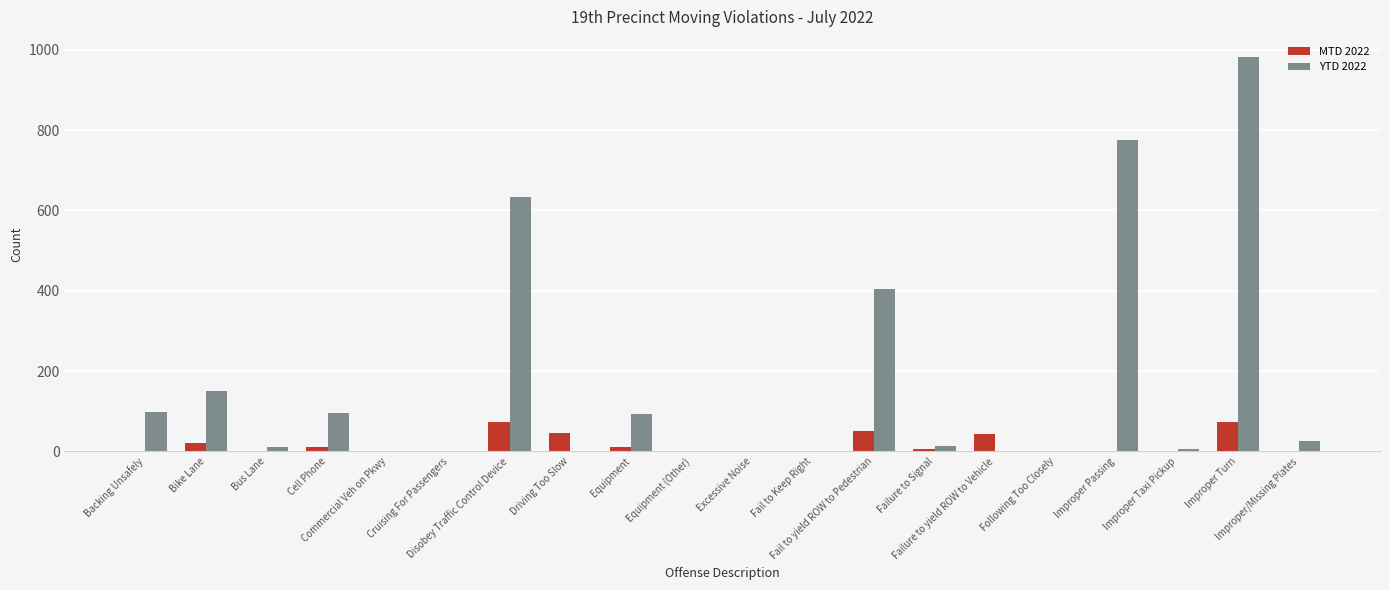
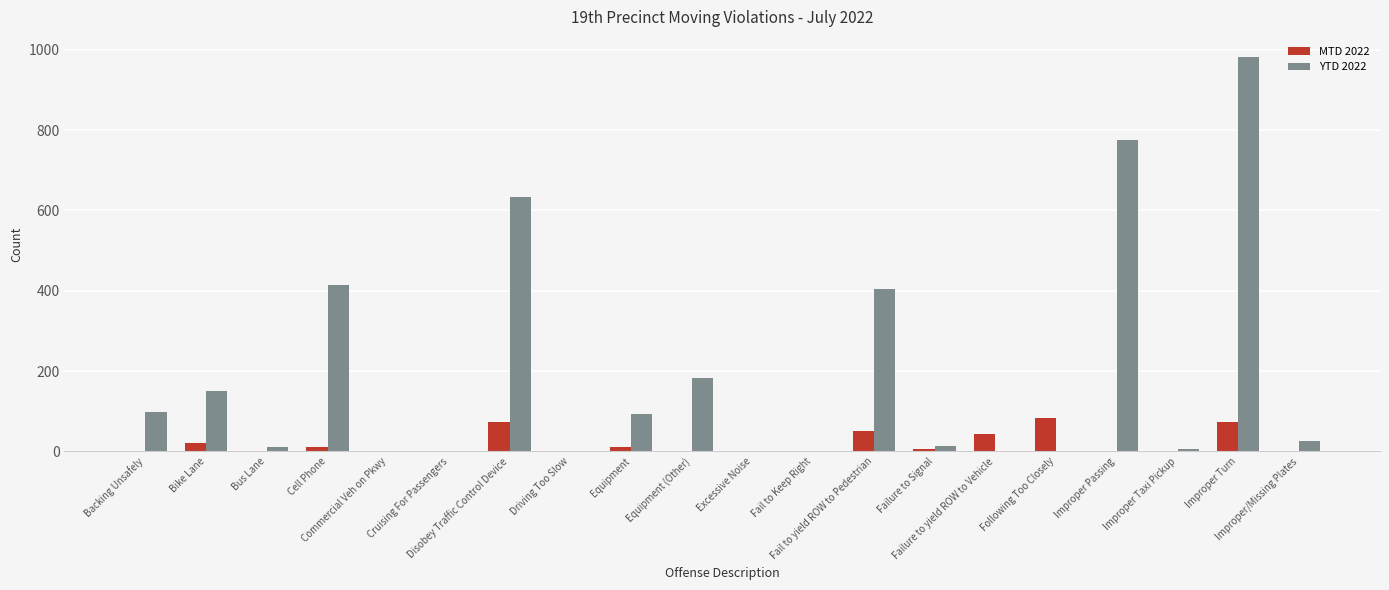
  {
    "MTD 2022": {
      "Backing Unsafely": 0,
      "Bike Lane": 20,
      "Bus Lane": 0,
      "Cell Phone": 10,
      "Commercial Veh on Pkwy": 0,
      "Cruising For Passengers": 0,
      "Disobey Traffic Control Device": 70,
-     "Driving Too Slow": 50,
+     "Driving Too Slow": 0,
      "Equipment": 10,
      "Equipment (Other)": 0,
      "Excessive Noise": 0,
      "Fail to Keep Right": 0,
      "Fail to yield ROW to Pedestrian": 50,
      "Failure to yield ROW to Vehicle": 40,
-     "Following Too Closely": 0,
+     "Following Too Closely": 80,
      "Improper Passing": 0,
      "Improper Taxi Pickup": 0,
      "Improper Turn": 70
    },
    "YTD 2022": {
      "Backing Unsafely": 100,
      "Bike Lane": 150,
      "Bus Lane": 10,
-     "Cell Phone": 100,
+     "Cell Phone": 420,
      "Cruising For Passengers": 0,
      "Disobey Traffic Control Device": 630,
      "Driving Too Slow": 0,
      "Equipment": 90,
-     "Equipment (Other)": 0,
+     "Equipment (Other)": 180,
      "Excessive Noise": 0,
      "Fail to Keep Right": 0,
      "Fail to yield ROW to Pedestrian": 400,
      "Failure to Signal": 10,
      "Following Too Closely": 0,
      "Improper Passing": 780,
      "Improper Taxi Pickup": 10,
      "Improper Turn": 980,
      "Improper/Missing Plates": 30
    }
  }
